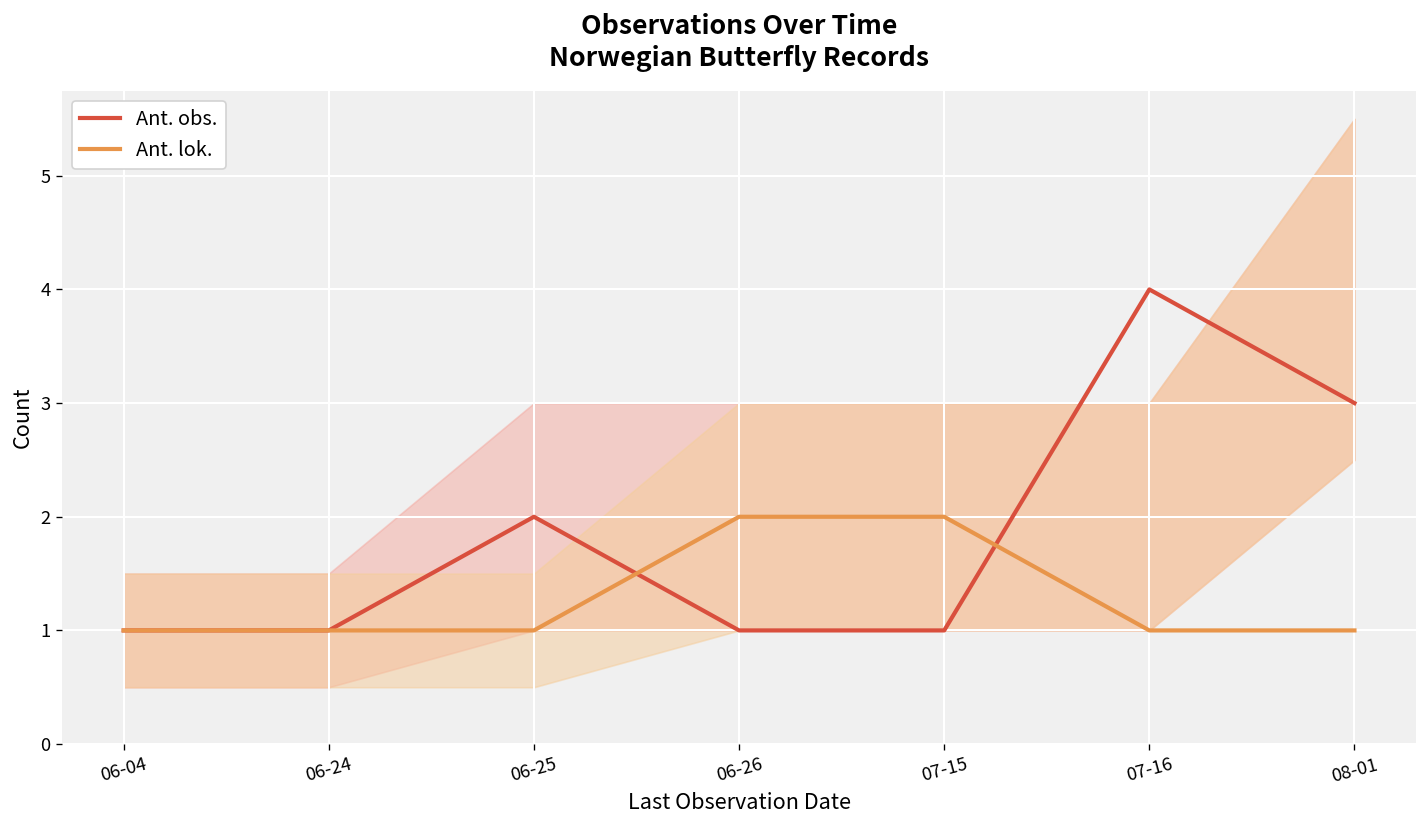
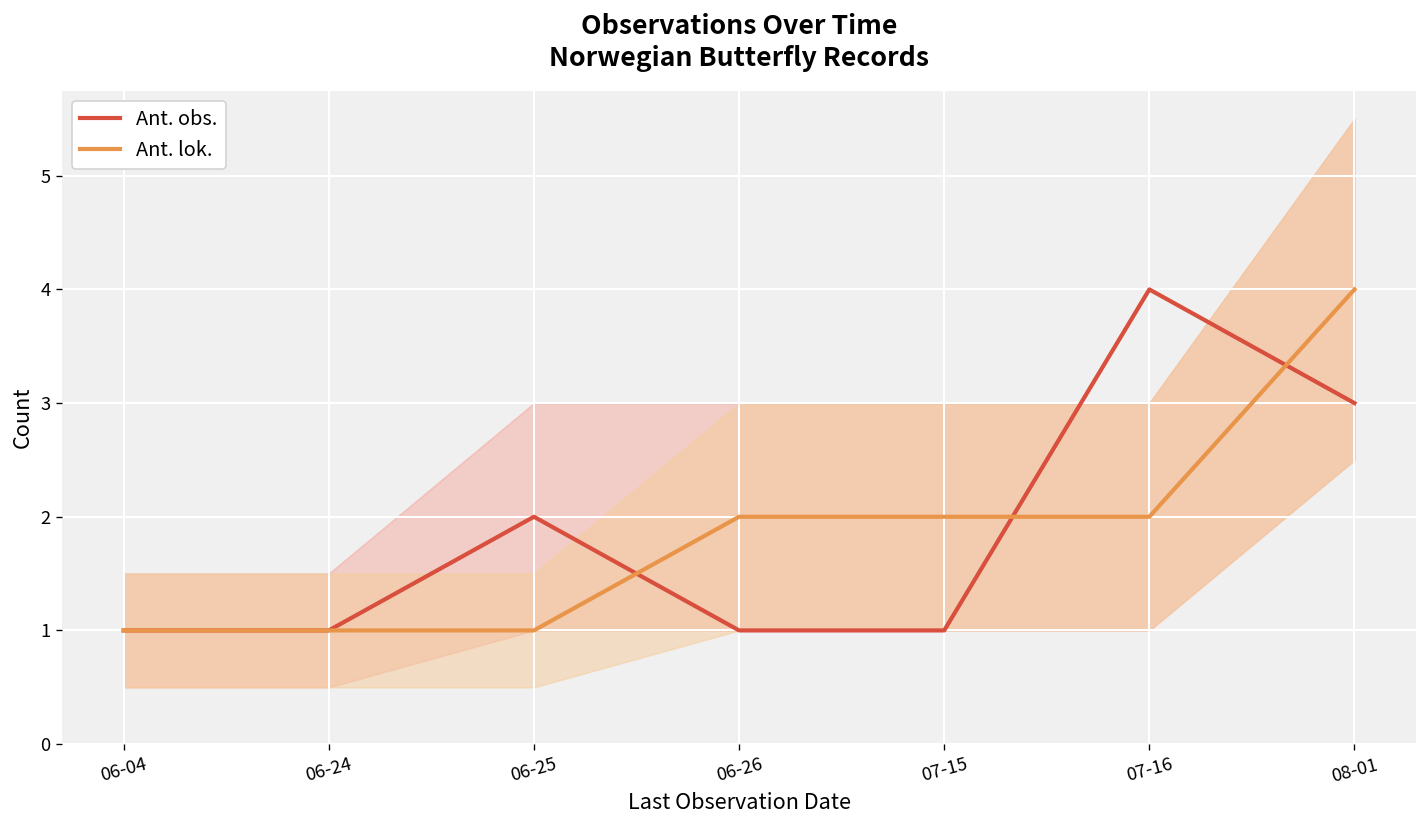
  {
    "Ant. obs.": {
      "06-25": 2,
      "06-26": 1,
      "07-15": 1,
      "07-16": 4,
      "08-01": 3
    },
    "Ant. lok.": {
      "06-25": 1,
      "06-26": 2,
      "07-15": 2,
-     "07-16": 1,
-     "08-01": 1
+     "07-16": 2,
+     "08-01": 4
    }
  }
